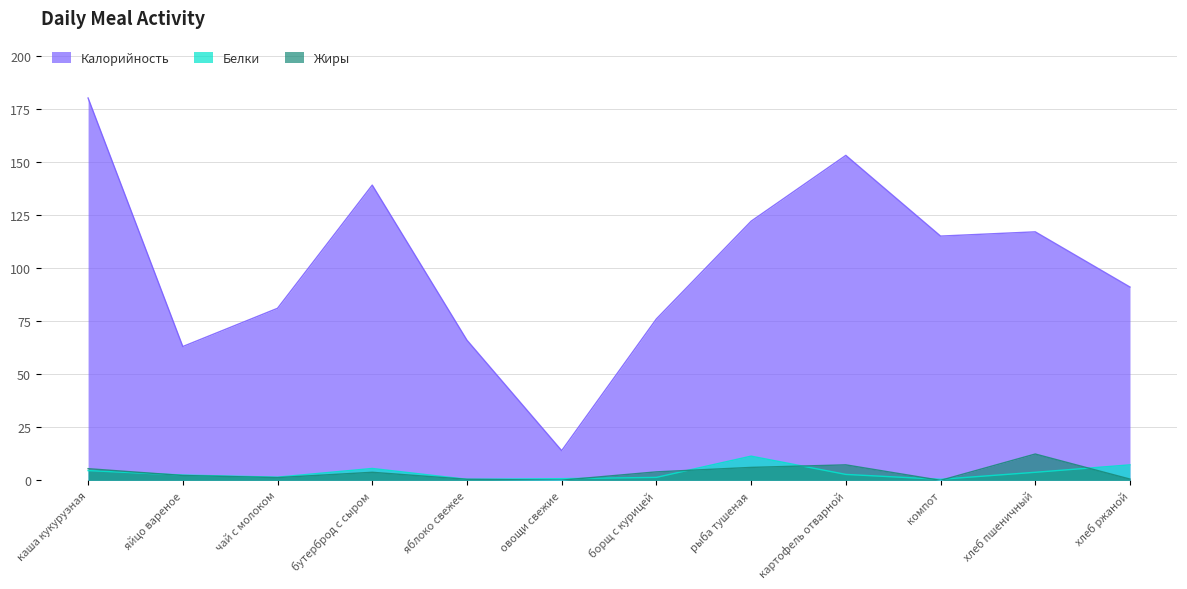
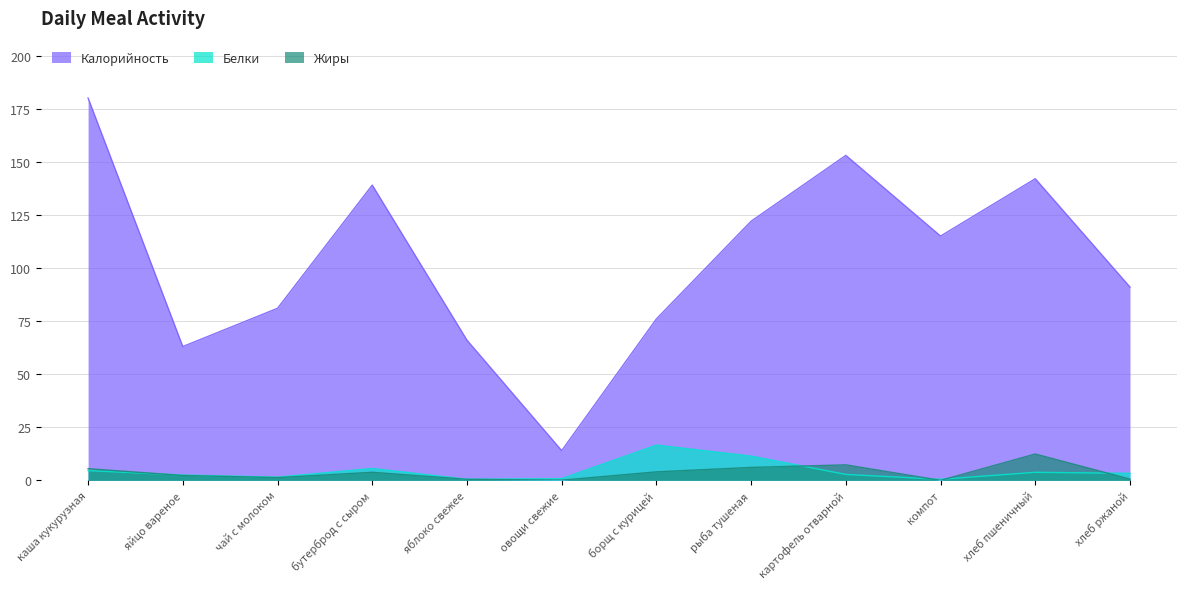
  {
    "Калорийность": {
      "каша кукурузная": 180,
      "яйцо вареное": 63,
      "чай с молоком": 81,
      "бутерброд с сыром": 139,
      "яблоко свежее": 66,
      "овощи свежие": 14,
      "борщ с курицей": 76,
      "рыба тушеная": 122,
      "картофель отварной": 153,
      "компот": 115,
-     "хлеб пшеничный": 117,
+     "хлеб пшеничный": 142,
      "хлеб ржаной": 91
    },
    "Белки": {
      "бутерброд с сыром": 6,
-     "борщ с курицей": 1,
+     "борщ с курицей": 17,
      "рыба тушеная": 11,
      "картофель отварной": 3,
      "хлеб пшеничный": 4,
-     "хлеб ржаной": 7
+     "хлеб ржаной": 3
    },
    "Жиры": {
      "бутерброд с сыром": 4,
      "борщ с курицей": 4,
      "рыба тушеная": 6,
      "картофель отварной": 7,
      "хлеб пшеничный": 12,
      "хлеб ржаной": 1
    }
  }
